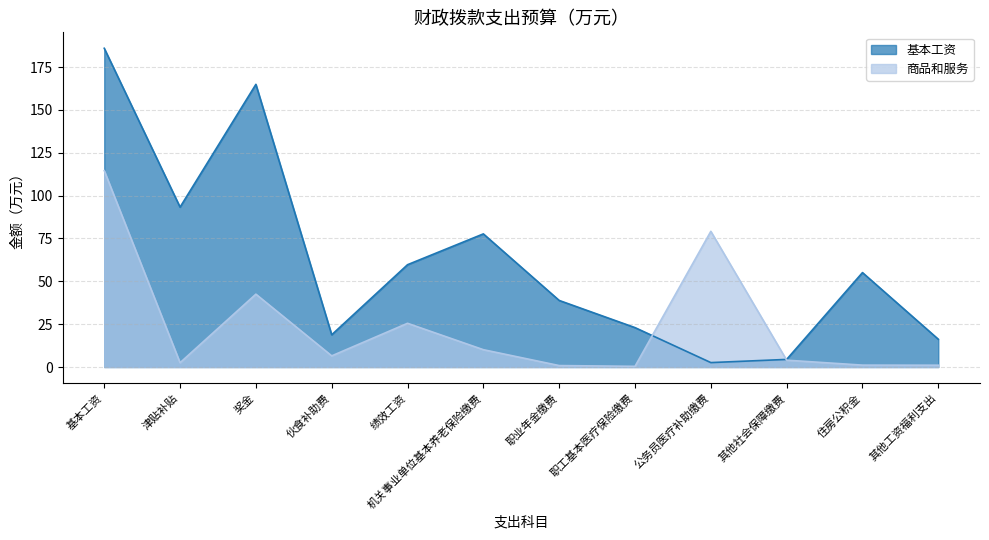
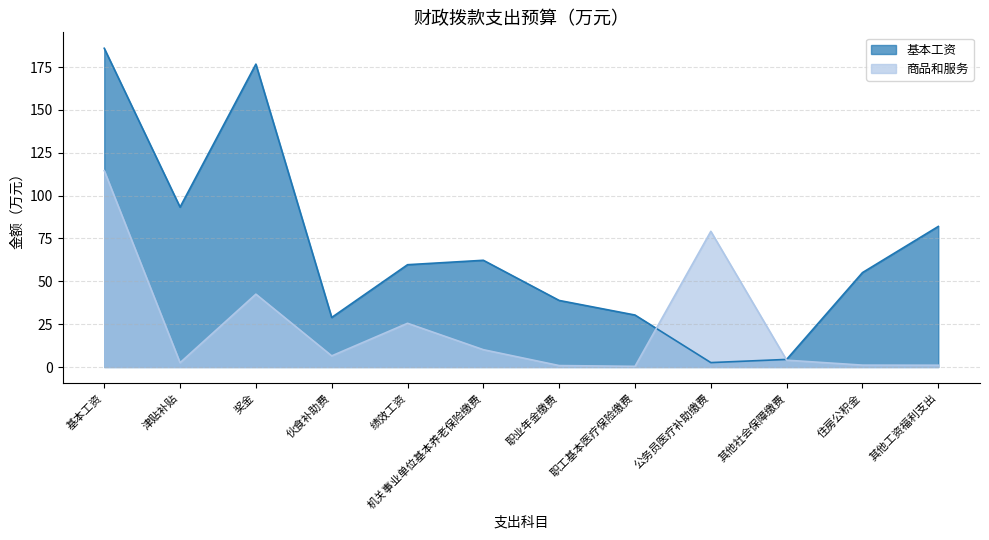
  {
    "基本工资": {
      "基本工资": 186,
      "津贴补贴": 93,
-     "奖金": 165,
-     "伙食补助费": 19,
+     "奖金": 177,
+     "伙食补助费": 29,
      "绩效工资": 60,
-     "机关事业单位基本养老保险缴费": 78,
+     "机关事业单位基本养老保险缴费": 62,
      "职业年金缴费": 39,
-     "职工基本医疗保险缴费": 23,
+     "职工基本医疗保险缴费": 30,
      "公务员医疗补助缴费": 3,
      "住房公积金": 55,
-     "其他工资福利支出": 16
+     "其他工资福利支出": 82
    },
    "商品和服务": {
      "基本工资": 115,
      "津贴补贴": 3,
      "奖金": 43,
      "伙食补助费": 7,
      "绩效工资": 26,
      "机关事业单位基本养老保险缴费": 10,
      "职业年金缴费": 1,
      "职工基本医疗保险缴费": 0,
      "公务员医疗补助缴费": 79,
      "住房公积金": 1,
      "其他工资福利支出": 1
    }
  }
